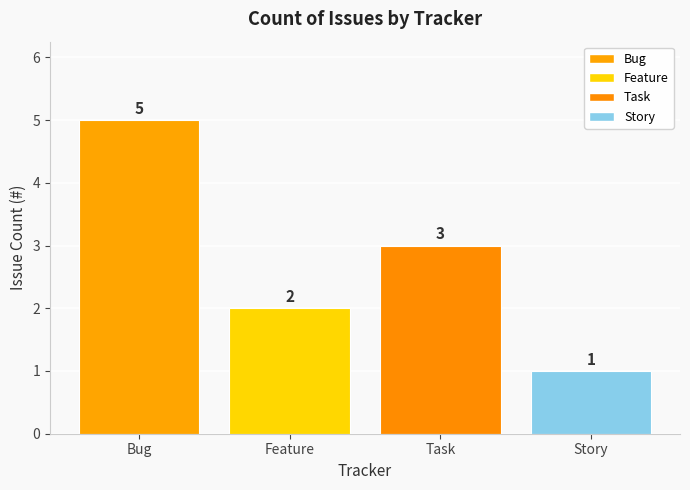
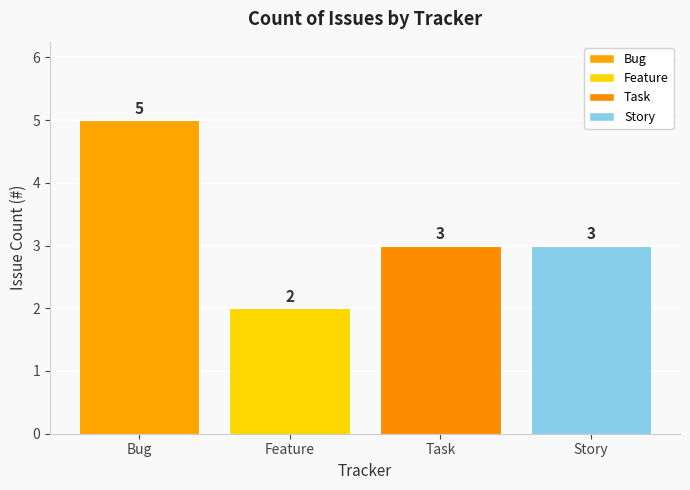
  {
    "Bug": 5,
    "Feature": 2,
    "Task": 3,
-   "Story": 1
+   "Story": 3
  }
